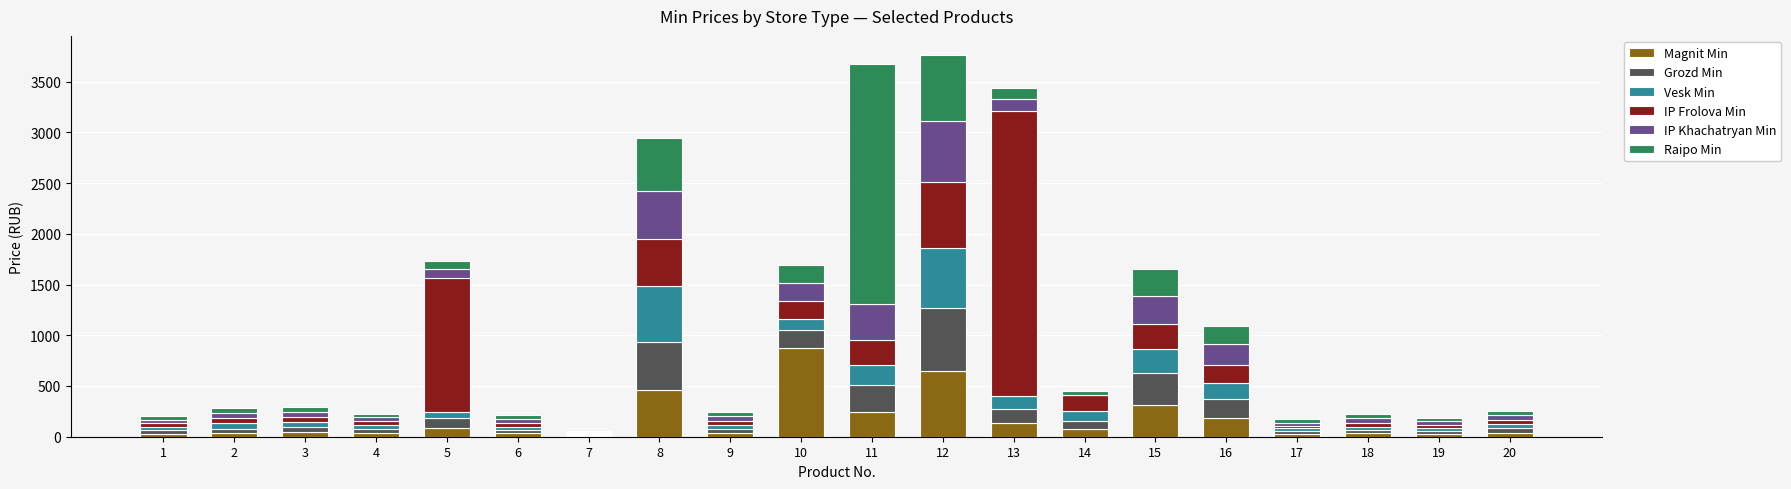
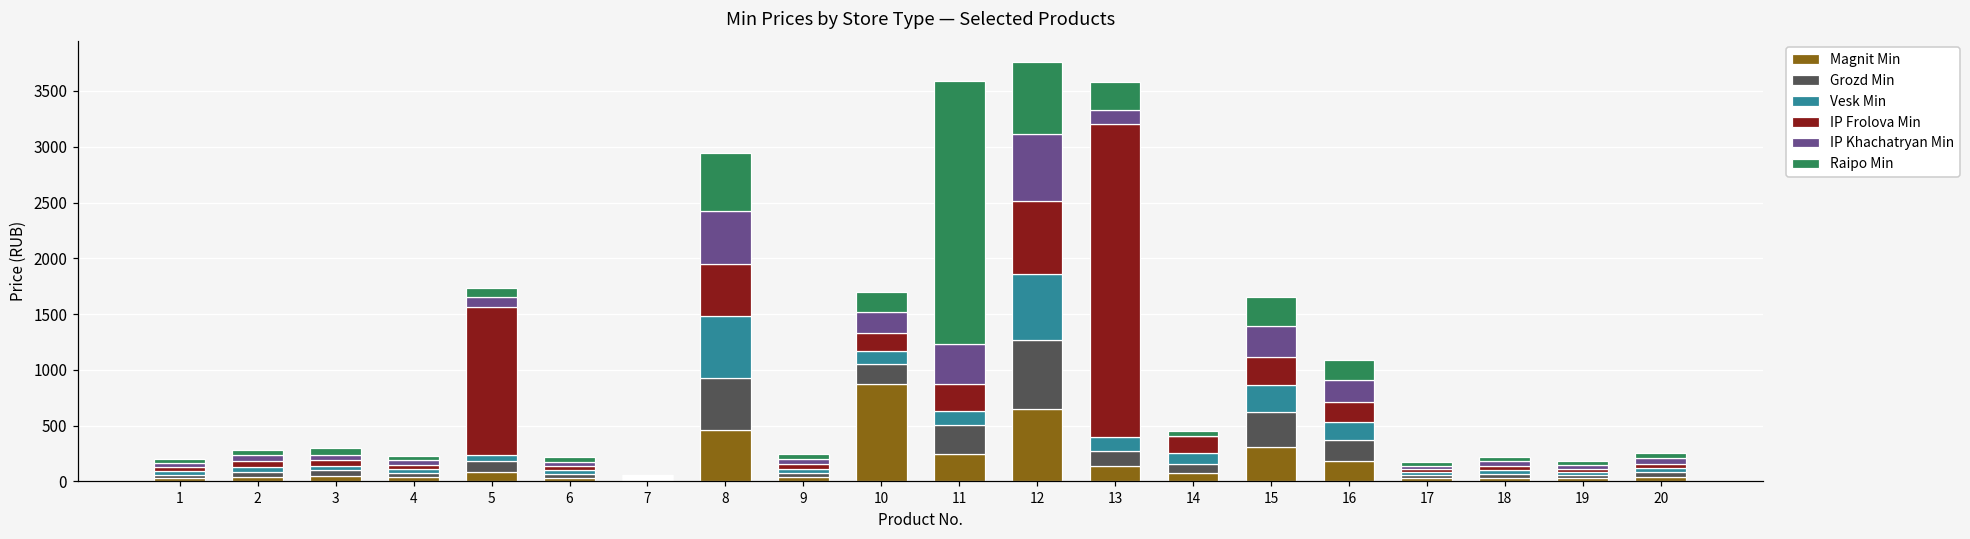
  {
    "Magnit Min": {
      "1": 30,
      "2": 40,
      "3": 50,
      "4": 40,
      "5": 90,
      "6": 30,
      "8": 460,
      "9": 40,
      "10": 870,
      "11": 250,
      "12": 650,
      "13": 140,
      "14": 80,
      "15": 310,
      "16": 190,
      "17": 30,
      "18": 40,
      "19": 30,
      "20": 40
    },
    "Vesk Min": {
      "1": 30,
      "2": 50,
      "3": 40,
      "4": 40,
      "5": 60,
      "6": 40,
      "8": 560,
      "9": 40,
      "10": 110,
-     "11": 200,
+     "11": 120,
      "12": 590,
      "13": 130,
      "14": 100,
      "15": 240,
      "16": 160,
      "18": 30,
      "19": 30,
      "20": 40
    },
    "IP Frolova Min": {
      "1": 40,
      "2": 50,
      "3": 50,
      "4": 40,
      "5": 1330,
      "6": 40,
      "8": 460,
      "9": 40,
      "10": 170,
      "11": 250,
      "12": 650,
      "13": 2810,
      "14": 150,
      "15": 250,
      "16": 180,
      "17": 30,
      "18": 40,
      "19": 30,
      "20": 40
    },
    "Raipo Min": {
      "1": 40,
      "2": 50,
      "3": 60,
      "4": 40,
      "5": 80,
      "6": 40,
      "8": 520,
      "9": 40,
      "10": 180,
      "11": 2360,
      "12": 650,
-     "13": 110,
+     "13": 250,
      "14": 40,
      "15": 260,
      "16": 180,
      "17": 40,
      "18": 40,
      "19": 40,
      "20": 40
    }
  }
